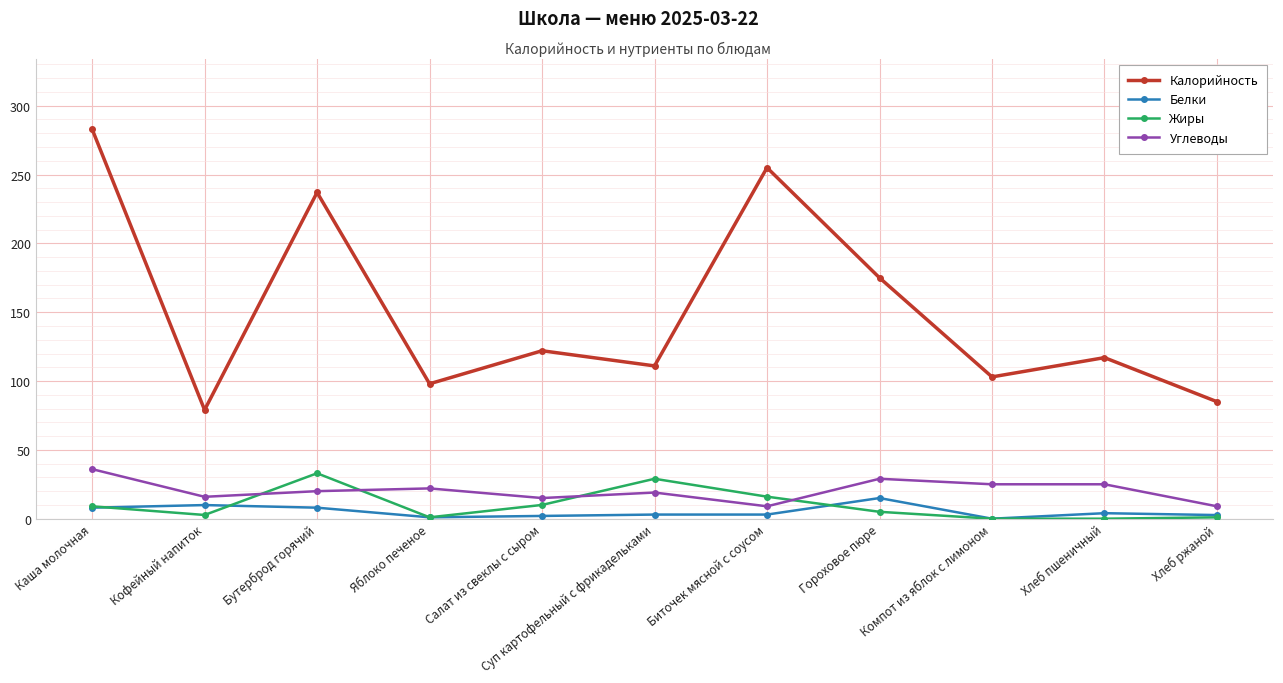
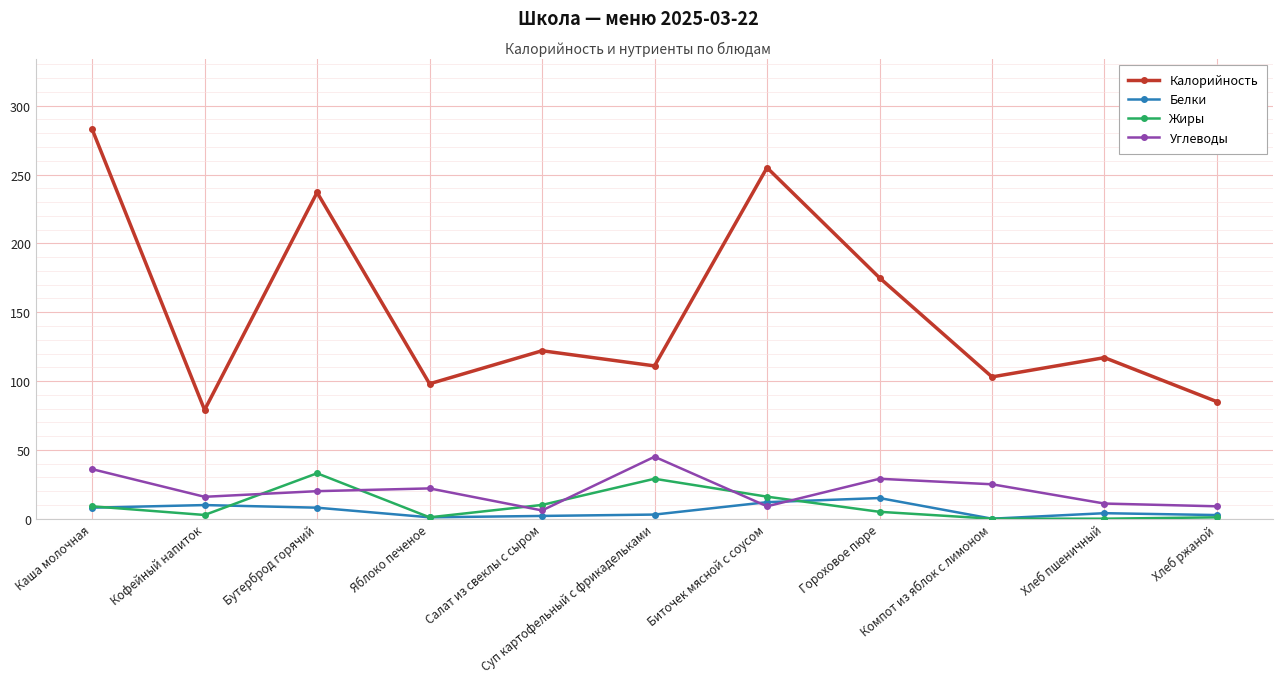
  {
    "Калорийность": {
      "Каша молочная": 283,
      "Кофейный напиток": 79,
      "Бутерброд горячий": 237,
      "Яблоко печеное": 98,
      "Салат из свеклы с сыром": 122,
      "Суп картофельный с фрикадельками": 111,
      "Биточек мясной с соусом": 255,
      "Гороховое пюре": 175,
      "Компот из яблок с лимоном": 103,
      "Хлеб пшеничный": 117,
      "Хлеб ржаной": 85
    },
    "Белки": {
      "Кофейный напиток": 10,
      "Бутерброд горячий": 8,
      "Салат из свеклы с сыром": 2,
      "Суп картофельный с фрикадельками": 3,
-     "Биточек мясной с соусом": 3,
+     "Биточек мясной с соусом": 12,
      "Гороховое пюре": 15,
      "Хлеб пшеничный": 4
    },
    "Жиры": {
      "Кофейный напиток": 3,
      "Бутерброд горячий": 33,
      "Салат из свеклы с сыром": 10,
      "Суп картофельный с фрикадельками": 29,
      "Биточек мясной с соусом": 16,
      "Гороховое пюре": 5,
      "Хлеб пшеничный": 0
    },
    "Углеводы": {
      "Каша молочная": 36,
      "Кофейный напиток": 16,
      "Бутерброд горячий": 20,
      "Яблоко печеное": 22,
-     "Салат из свеклы с сыром": 15,
-     "Суп картофельный с фрикадельками": 19,
+     "Салат из свеклы с сыром": 6,
+     "Суп картофельный с фрикадельками": 45,
      "Биточек мясной с соусом": 9,
      "Гороховое пюре": 29,
      "Компот из яблок с лимоном": 25,
-     "Хлеб пшеничный": 25,
+     "Хлеб пшеничный": 11,
      "Хлеб ржаной": 9
    }
  }
